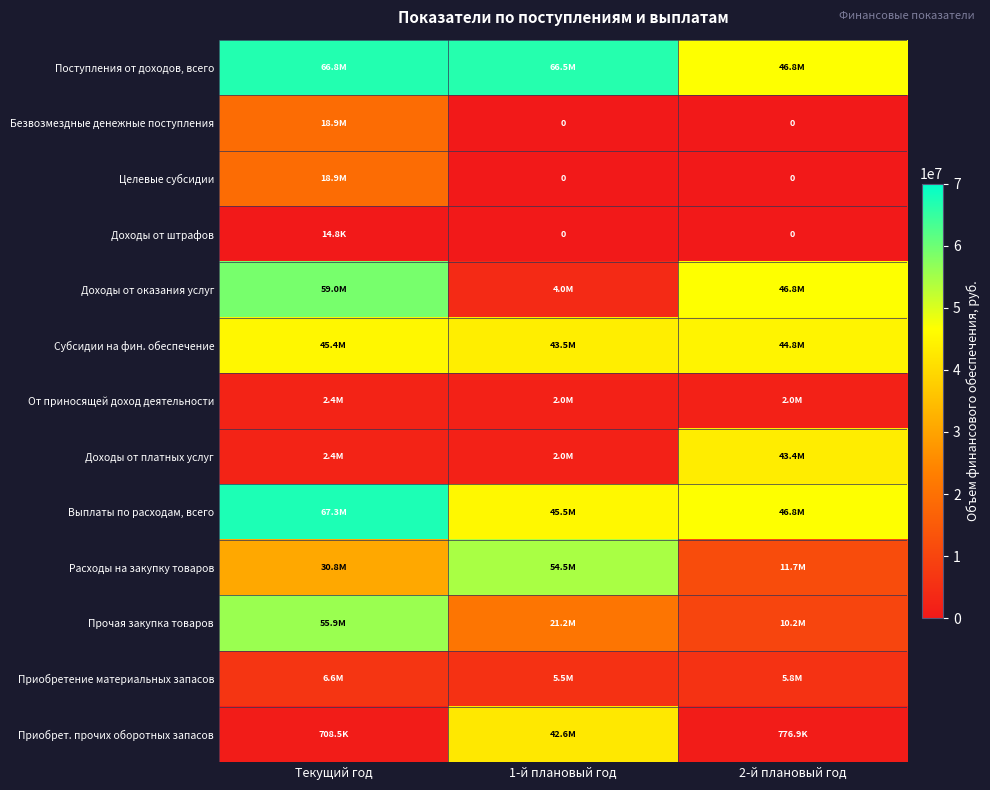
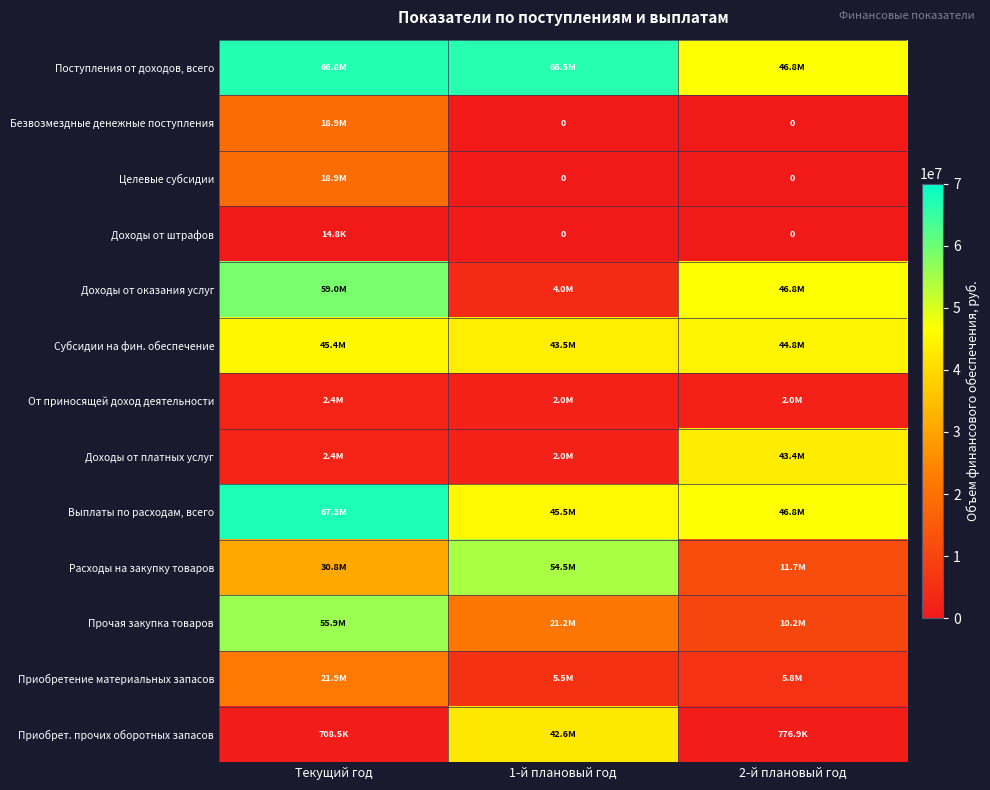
  {
    "Поступления от доходов, всего": {
      "Текущий год": "66.8M",
      "1-й плановый год": "66.5M",
      "2-й плановый год": "46.8M"
    },
    "Безвозмездные денежные поступления": {
      "Текущий год": "18.9M",
      "1-й плановый год": "0",
      "2-й плановый год": "0"
    },
    "Целевые субсидии": {
      "Текущий год": "18.9M",
      "1-й плановый год": "0",
      "2-й плановый год": "0"
    },
    "Доходы от штрафов": {
      "Текущий год": "14.8K",
      "1-й плановый год": "0",
      "2-й плановый год": "0"
    },
    "Доходы от оказания услуг": {
      "Текущий год": "59.0M",
      "1-й плановый год": "4.0M",
      "2-й плановый год": "46.8M"
    },
    "Субсидии на фин. обеспечение": {
      "Текущий год": "45.4M",
      "1-й плановый год": "43.5M",
      "2-й плановый год": "44.8M"
    },
    "От приносящей доход деятельности": {
      "Текущий год": "2.4M",
      "1-й плановый год": "2.0M",
      "2-й плановый год": "2.0M"
    },
    "Доходы от платных услуг": {
      "Текущий год": "2.4M",
      "1-й плановый год": "2.0M",
      "2-й плановый год": "43.4M"
    },
    "Выплаты по расходам, всего": {
      "Текущий год": "67.3M",
      "1-й плановый год": "45.5M",
      "2-й плановый год": "46.8M"
    },
    "Расходы на закупку товаров": {
      "Текущий год": "30.8M",
      "1-й плановый год": "54.5M",
      "2-й плановый год": "11.7M"
    },
    "Прочая закупка товаров": {
      "Текущий год": "55.9M",
      "1-й плановый год": "21.2M",
      "2-й плановый год": "10.2M"
    },
    "Приобретение материальных запасов": {
-     "Текущий год": "6.6M",
+     "Текущий год": "21.9M",
      "1-й плановый год": "5.5M",
      "2-й плановый год": "5.8M"
    },
    "Приобрет. прочих оборотных запасов": {
      "Текущий год": "708.5K",
      "1-й плановый год": "42.6M",
      "2-й плановый год": "776.9K"
    }
  }
